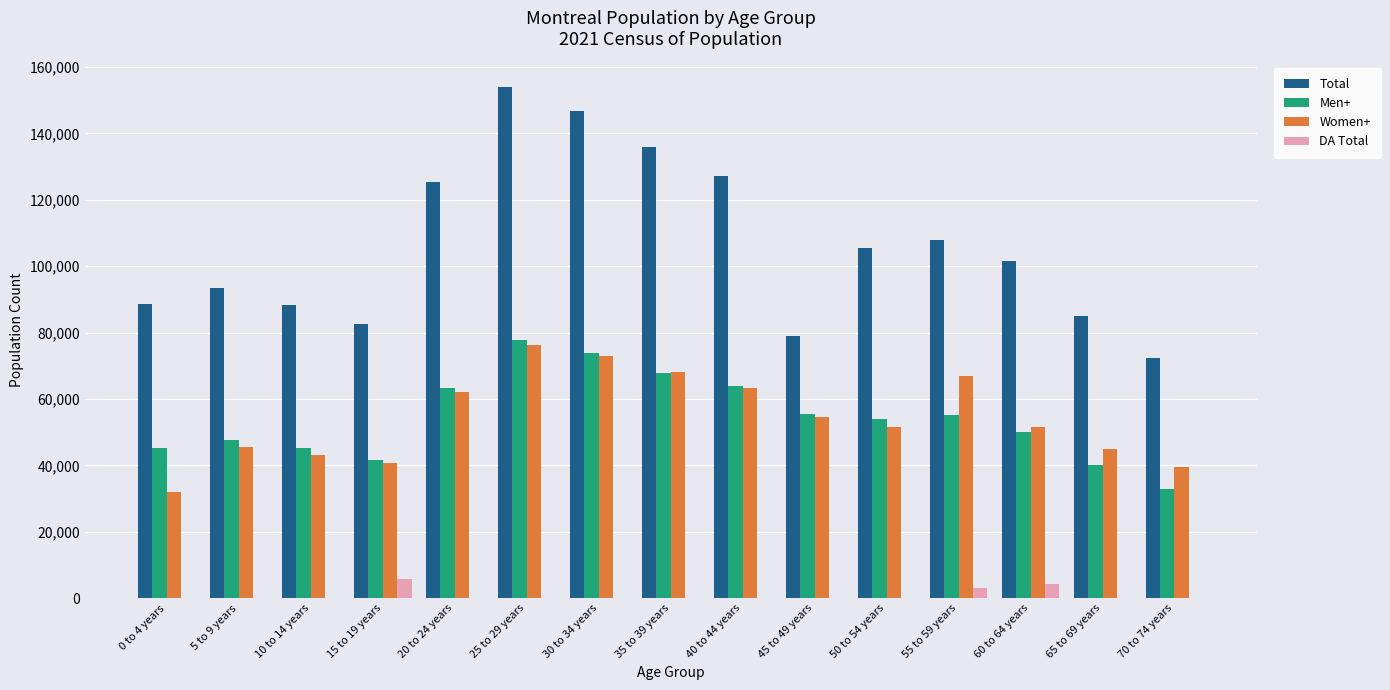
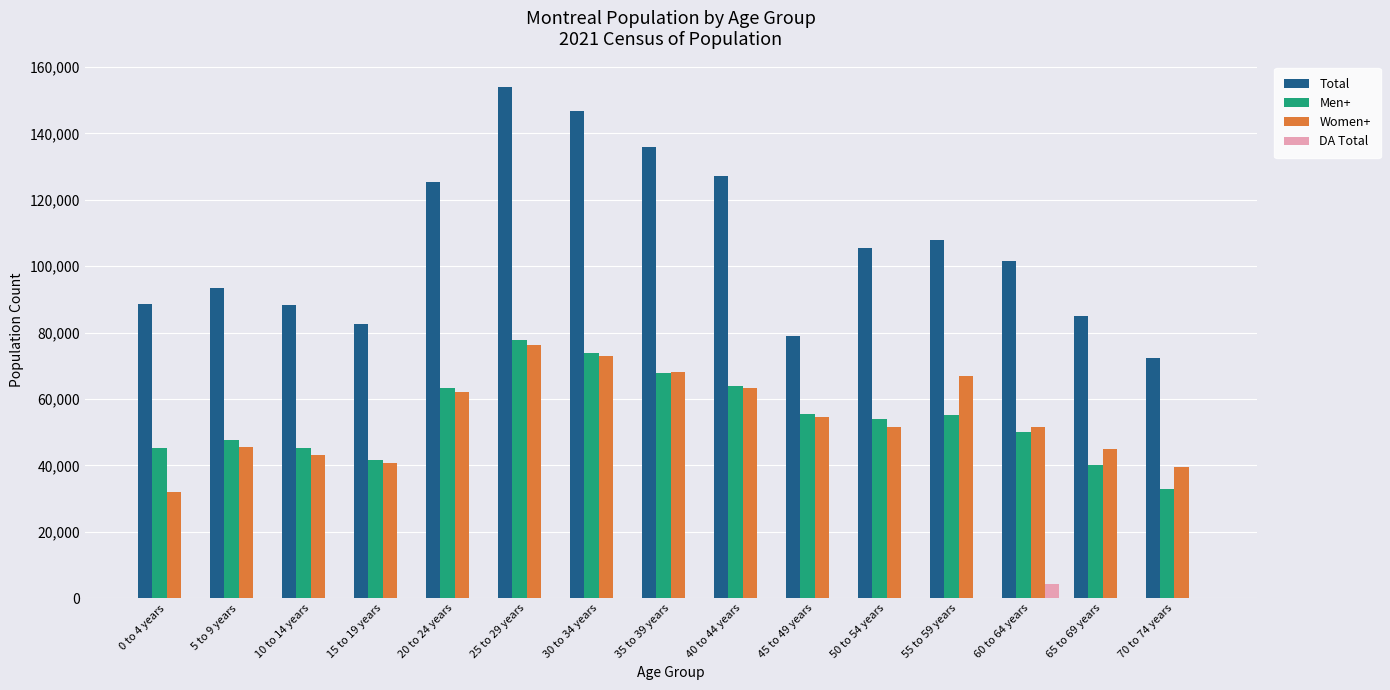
  {
    "Total": {
      "0 to 4 years": "89,000",
      "5 to 9 years": "93,000",
      "10 to 14 years": "88,000",
      "15 to 19 years": "82,000",
      "20 to 24 years": "125,000",
      "25 to 29 years": "154,000",
      "30 to 34 years": "147,000",
      "35 to 39 years": "136,000",
      "40 to 44 years": "127,000",
      "45 to 49 years": "79,000",
      "50 to 54 years": "106,000",
      "55 to 59 years": "108,000",
      "60 to 64 years": "102,000",
      "65 to 69 years": "85,000",
      "70 to 74 years": "72,000"
    },
    "Men+": {
      "0 to 4 years": "45,000",
      "5 to 9 years": "48,000",
      "10 to 14 years": "45,000",
      "15 to 19 years": "42,000",
      "20 to 24 years": "63,000",
      "25 to 29 years": "78,000",
      "30 to 34 years": "74,000",
      "35 to 39 years": "68,000",
      "40 to 44 years": "64,000",
      "45 to 49 years": "55,000",
      "50 to 54 years": "54,000",
      "55 to 59 years": "55,000",
      "60 to 64 years": "50,000",
      "65 to 69 years": "40,000",
      "70 to 74 years": "33,000"
    },
    "Women+": {
      "0 to 4 years": "32,000",
      "5 to 9 years": "46,000",
      "10 to 14 years": "43,000",
      "15 to 19 years": "41,000",
      "20 to 24 years": "62,000",
      "25 to 29 years": "76,000",
      "30 to 34 years": "73,000",
      "35 to 39 years": "68,000",
      "40 to 44 years": "63,000",
      "45 to 49 years": "55,000",
      "50 to 54 years": "51,000",
      "55 to 59 years": "67,000",
      "60 to 64 years": "52,000",
      "65 to 69 years": "45,000",
      "70 to 74 years": "39,000"
    },
    "DA Total": {
-     "15 to 19 years": "6,000",
-     "55 to 59 years": "3,000",
+     "15 to 19 years": "0",
+     "55 to 59 years": "0",
      "60 to 64 years": "4,000"
    }
  }
